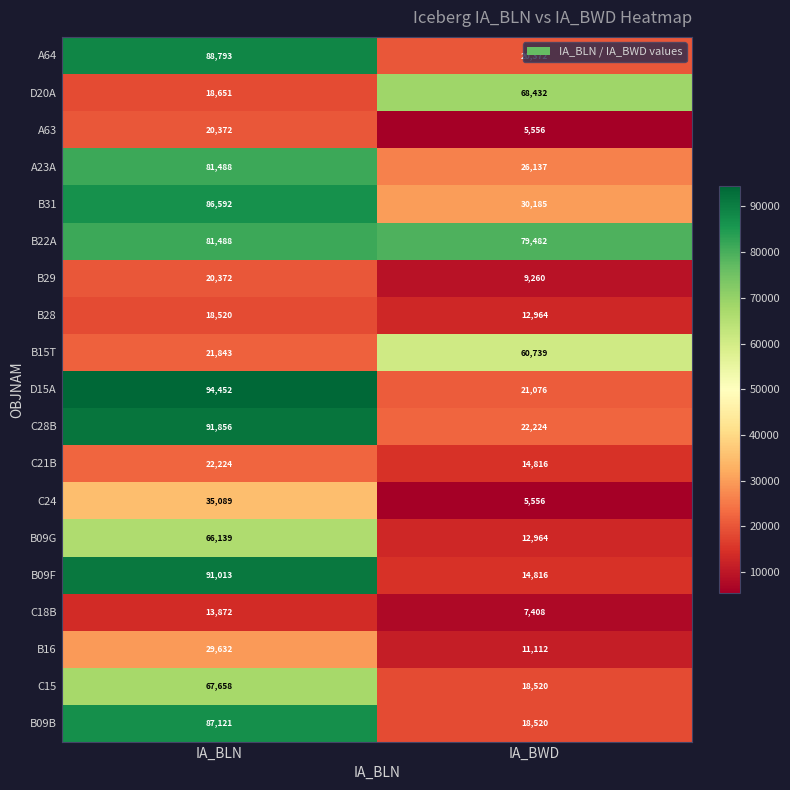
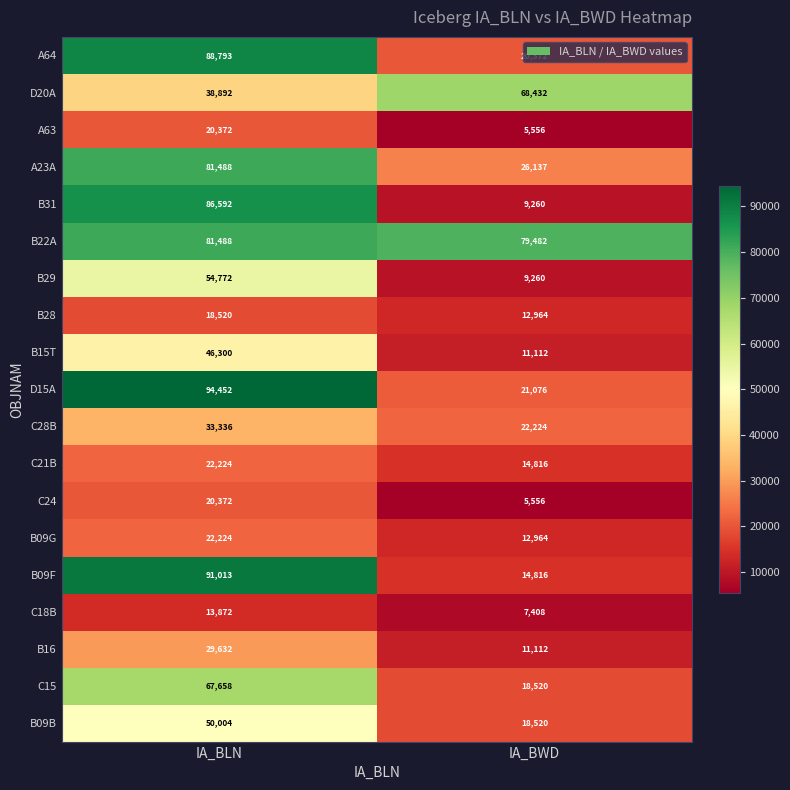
  {
    "A64": {
      "IA_BLN": "88,793"
    },
    "D20A": {
-     "IA_BLN": "18,651",
+     "IA_BLN": "38,892",
      "IA_BWD": "68,432"
    },
    "A63": {
      "IA_BLN": "20,372",
      "IA_BWD": "5,556"
    },
    "A23A": {
      "IA_BLN": "81,488",
      "IA_BWD": "26,137"
    },
    "B31": {
      "IA_BLN": "86,592",
-     "IA_BWD": "30,185"
+     "IA_BWD": "9,260"
    },
    "B22A": {
      "IA_BLN": "81,488",
      "IA_BWD": "79,482"
    },
    "B29": {
-     "IA_BLN": "20,372",
+     "IA_BLN": "54,772",
      "IA_BWD": "9,260"
    },
    "B28": {
      "IA_BLN": "18,520",
      "IA_BWD": "12,964"
    },
    "B15T": {
-     "IA_BLN": "21,843",
-     "IA_BWD": "60,739"
+     "IA_BLN": "46,300",
+     "IA_BWD": "11,112"
    },
    "D15A": {
      "IA_BLN": "94,452",
      "IA_BWD": "21,076"
    },
    "C28B": {
-     "IA_BLN": "91,856",
+     "IA_BLN": "33,336",
      "IA_BWD": "22,224"
    },
    "C21B": {
      "IA_BLN": "22,224",
      "IA_BWD": "14,816"
    },
    "C24": {
-     "IA_BLN": "35,089",
+     "IA_BLN": "20,372",
      "IA_BWD": "5,556"
    },
    "B09G": {
-     "IA_BLN": "66,139",
+     "IA_BLN": "22,224",
      "IA_BWD": "12,964"
    },
    "B09F": {
      "IA_BLN": "91,013",
      "IA_BWD": "14,816"
    },
    "C18B": {
      "IA_BLN": "13,872",
      "IA_BWD": "7,408"
    },
    "B16": {
      "IA_BLN": "29,632",
      "IA_BWD": "11,112"
    },
    "C15": {
      "IA_BLN": "67,658",
      "IA_BWD": "18,520"
    },
    "B09B": {
-     "IA_BLN": "87,121",
+     "IA_BLN": "50,004",
      "IA_BWD": "18,520"
    }
  }
